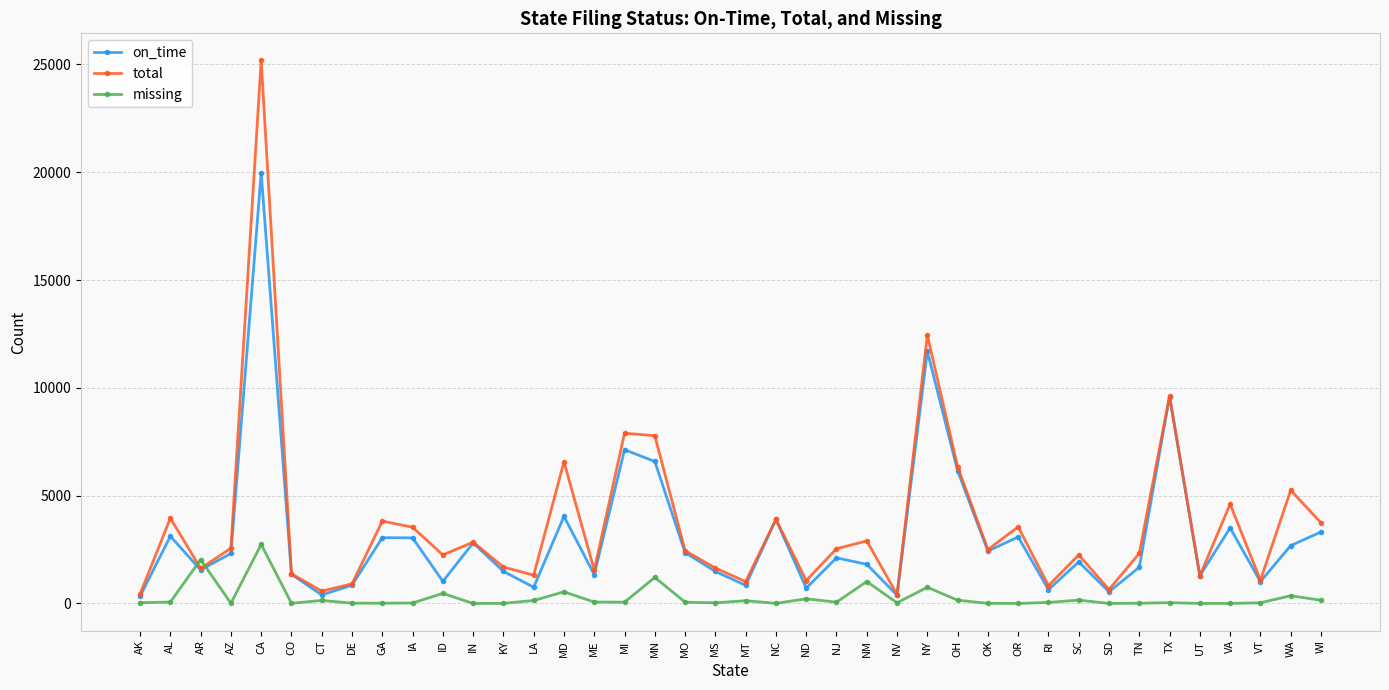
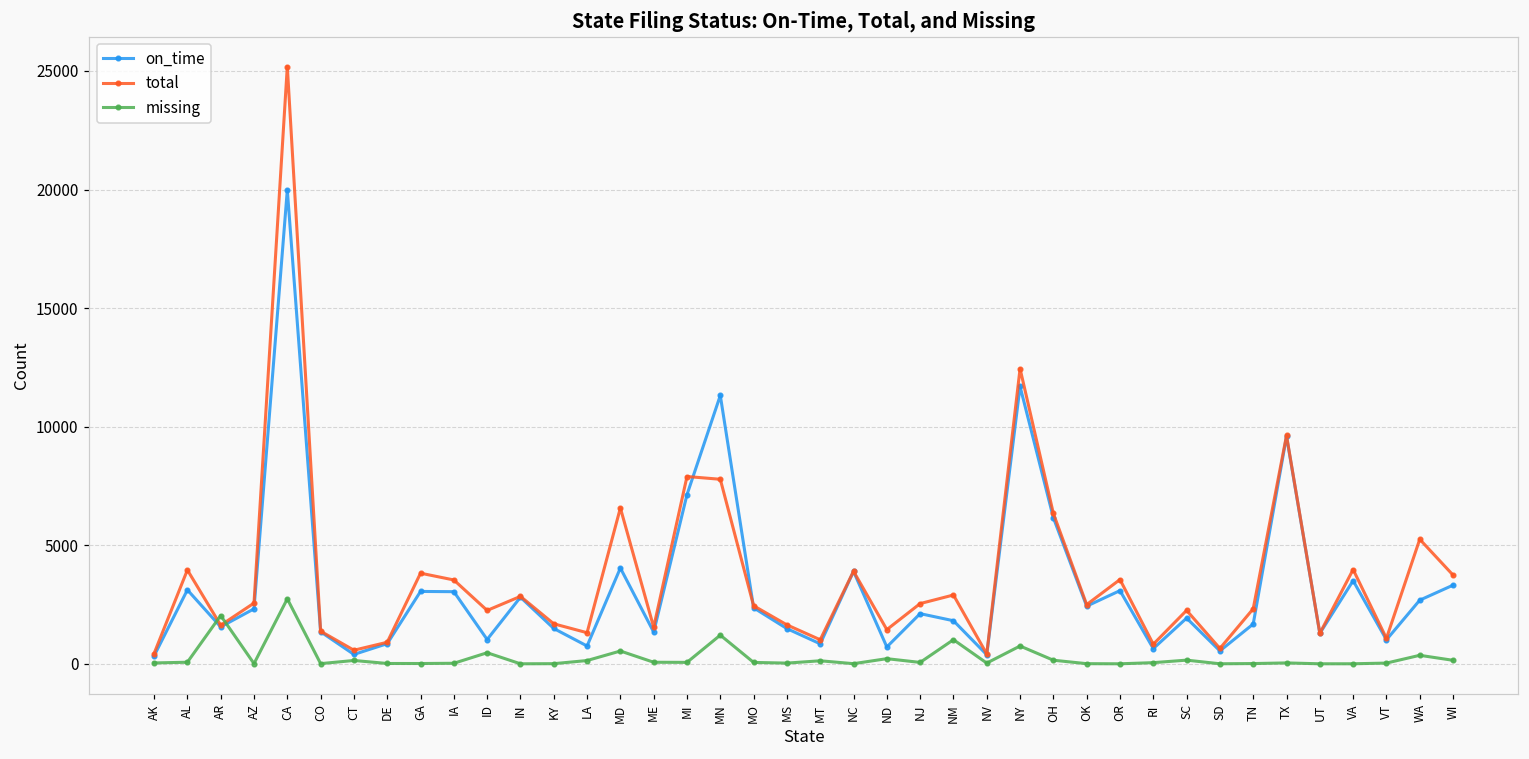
  {
    "on_time": {
      "AL": 3100,
      "AZ": 2300,
      "CA": 20000,
      "CT": 400,
      "GA": 3100,
      "IA": 3000,
      "ID": 1000,
      "KY": 1500,
      "LA": 800,
      "MD": 4000,
      "ME": 1300,
      "MI": 7100,
-     "MN": 6600,
+     "MN": 11300,
      "MS": 1500,
      "MT": 800,
      "ND": 700,
      "NJ": 2100,
      "NM": 1800,
      "NY": 11700,
      "OH": 6200,
      "OR": 3100,
      "RI": 600,
      "SC": 1900,
      "TN": 1700,
      "VA": 3500,
      "WA": 2700,
      "WI": 3300
    },
    "total": {
      "AL": 4000,
      "AZ": 2600,
      "CA": 25200,
      "CT": 600,
      "GA": 3800,
      "IA": 3500,
      "ID": 2300,
      "KY": 1700,
      "LA": 1300,
      "MD": 6600,
      "ME": 1500,
      "MI": 7900,
      "MN": 7800,
      "MS": 1600,
      "MT": 1000,
-     "ND": 1100,
+     "ND": 1400,
      "NJ": 2500,
      "NM": 2900,
      "NY": 12400,
      "OH": 6300,
      "OR": 3600,
      "RI": 800,
      "SC": 2300,
      "TN": 2300,
-     "VA": 4600,
+     "VA": 4000,
      "WA": 5300,
      "WI": 3700
    },
    "missing": {
      "AK": 0,
      "AL": 100,
      "AR": 2000,
      "AZ": 0,
      "CA": 2700,
      "CO": 0,
      "CT": 100,
      "DE": 0,
      "GA": 0,
      "IA": 0,
      "ID": 500,
      "IN": 0,
      "KY": 0,
      "LA": 100,
      "MD": 500,
      "ME": 100,
      "MI": 100,
      "MN": 1200,
      "MO": 100,
      "MS": 0,
      "MT": 100,
      "NC": 0,
      "ND": 200,
      "NJ": 100,
      "NM": 1000,
      "NV": 0,
      "NY": 800,
      "OH": 200,
      "OK": 0,
      "OR": 0,
      "RI": 0,
      "SC": 200,
      "SD": 0,
      "TN": 0,
      "TX": 0,
      "UT": 0,
      "VA": 0,
      "VT": 0,
      "WA": 400,
      "WI": 100
    }
  }
